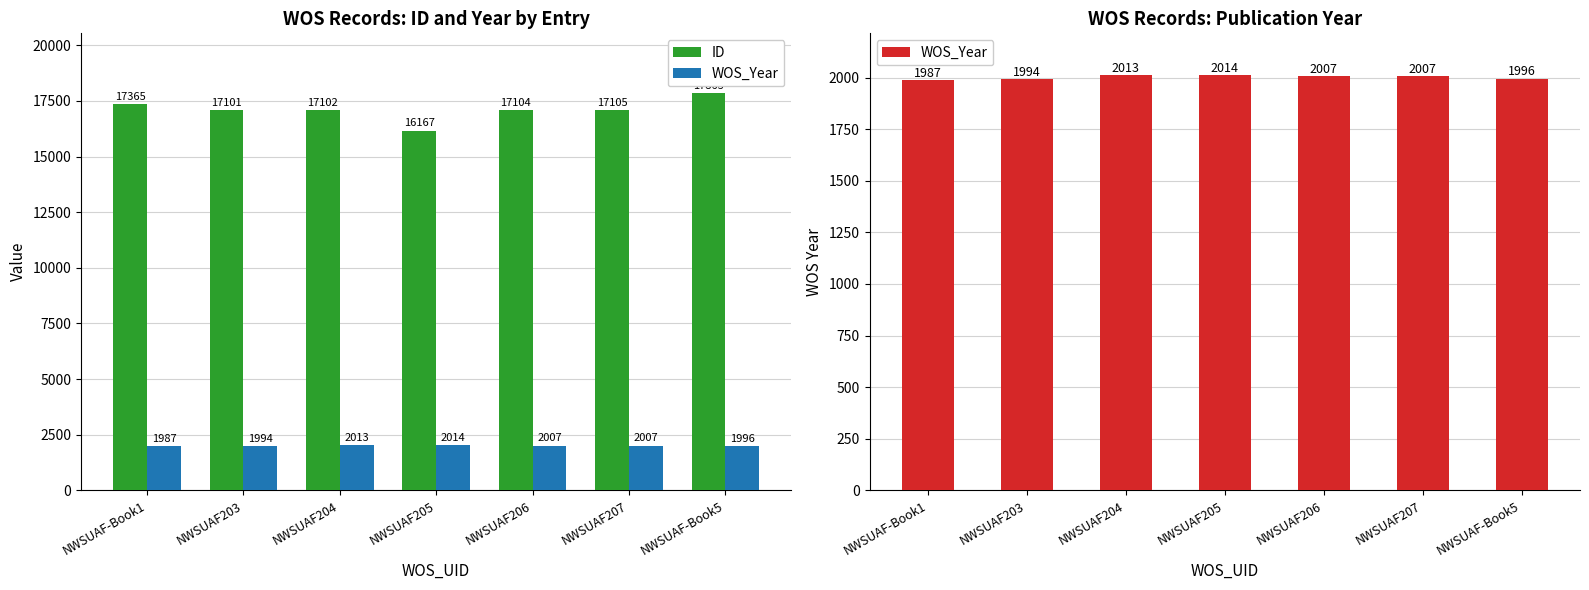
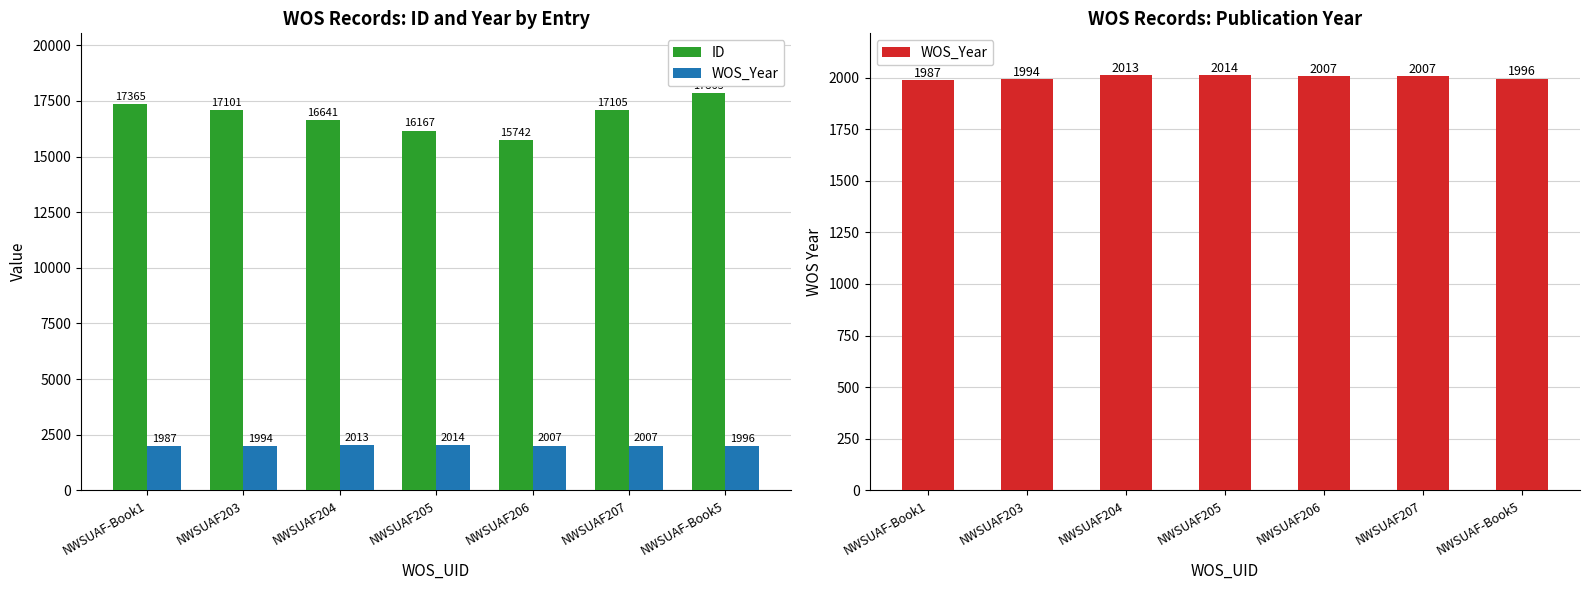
  {
    "WOS Records: ID and Year by Entry": {
      "ID": {
        "NWSUAF-Book1": 17365,
        "NWSUAF203": 17101,
-       "NWSUAF204": 17102,
+       "NWSUAF204": 16641,
        "NWSUAF205": 16167,
-       "NWSUAF206": 17104,
+       "NWSUAF206": 15742,
        "NWSUAF207": 17105
      }
    },
    "WOS Records: Publication Year": {
      "NWSUAF-Book1": 1987,
      "NWSUAF203": 1994,
      "NWSUAF204": 2013,
      "NWSUAF205": 2014,
      "NWSUAF206": 2007,
      "NWSUAF207": 2007,
      "NWSUAF-Book5": 1996
    }
  }
